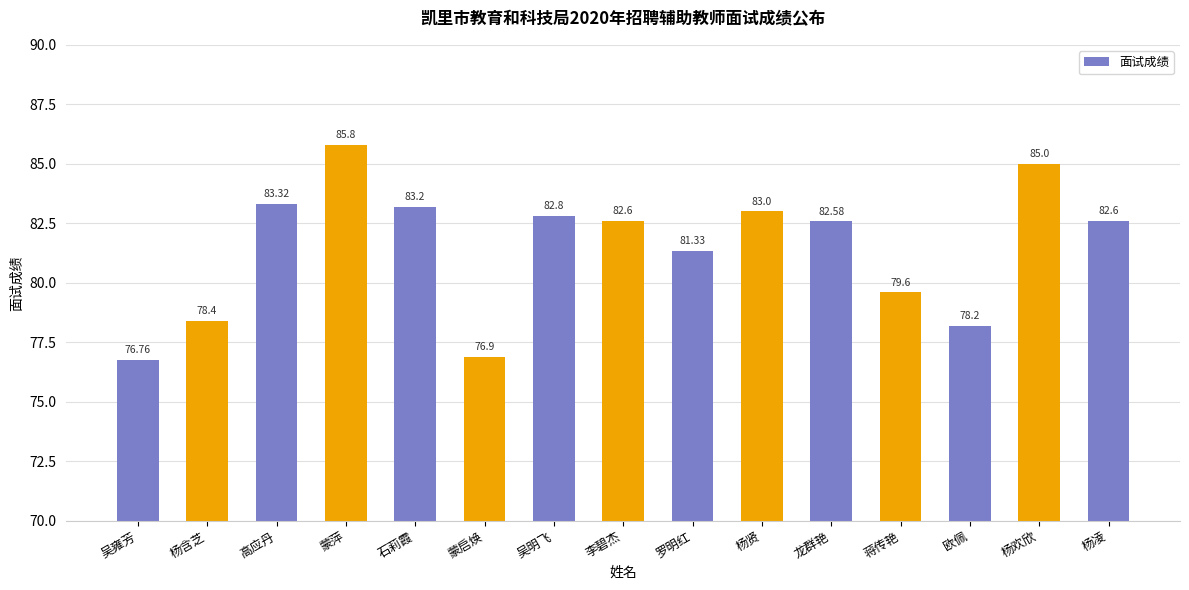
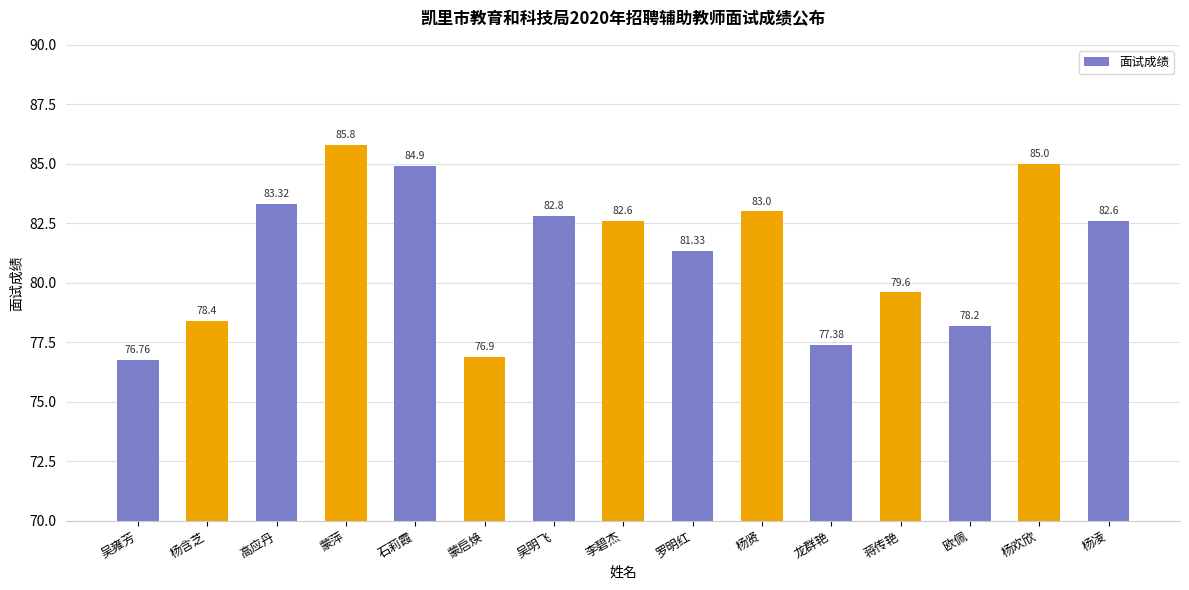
  {
    "吴雍芳": 76.76,
    "杨含芝": 78.4,
    "高应丹": 83.32,
    "蒙萍": 85.8,
-   "石莉霞": 83.2,
+   "石莉霞": 84.9,
    "蒙启焕": 76.9,
    "吴明飞": 82.8,
    "李碧杰": 82.6,
    "罗明红": 81.33,
    "杨贤": 83.0,
-   "龙群艳": 82.58,
+   "龙群艳": 77.38,
    "蒋传艳": 79.6,
    "欧佩": 78.2,
    "杨欢欣": 85.0,
    "杨凌": 82.6
  }
